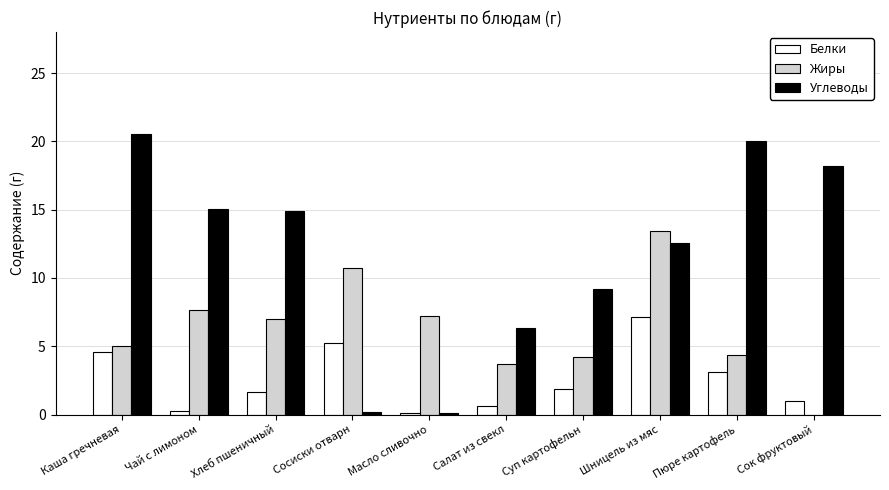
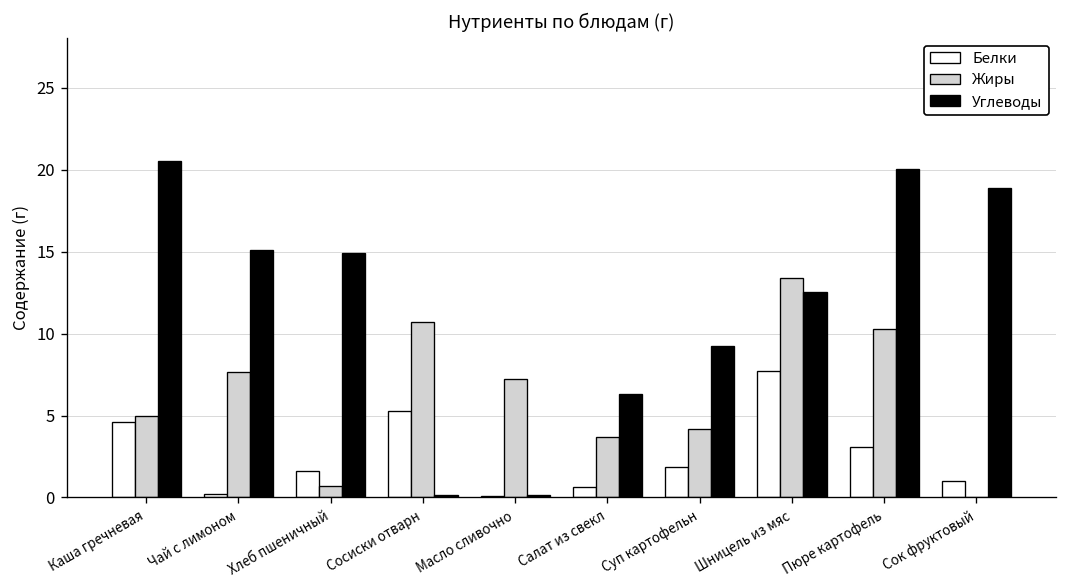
  {
    "Белки": {
      "Каша гречневая": 4.6,
      "Чай с лимоном": 0.2,
      "Хлеб пшеничный": 1.6,
      "Сосиски отварн": 5.3,
      "Салат из свекл": 0.6,
      "Суп картофельн": 1.9,
-     "Шницель из мяс": 7.1,
+     "Шницель из мяс": 7.7,
      "Пюре картофель": 3.1,
      "Сок фруктовый": 1.0
    },
    "Жиры": {
      "Каша гречневая": 5.0,
      "Чай с лимоном": 7.7,
-     "Хлеб пшеничный": 7.0,
+     "Хлеб пшеничный": 0.7,
      "Сосиски отварн": 10.7,
      "Масло сливочно": 7.3,
      "Салат из свекл": 3.7,
      "Суп картофельн": 4.2,
      "Шницель из мяс": 13.4,
-     "Пюре картофель": 4.3,
+     "Пюре картофель": 10.3,
      "Сок фруктовый": 0.0
    },
    "Углеводы": {
      "Каша гречневая": 20.5,
      "Чай с лимоном": 15.1,
      "Хлеб пшеничный": 14.9,
      "Салат из свекл": 6.3,
      "Суп картофельн": 9.2,
      "Шницель из мяс": 12.5,
      "Пюре картофель": 20.0,
-     "Сок фруктовый": 18.2
+     "Сок фруктовый": 18.9
    }
  }
